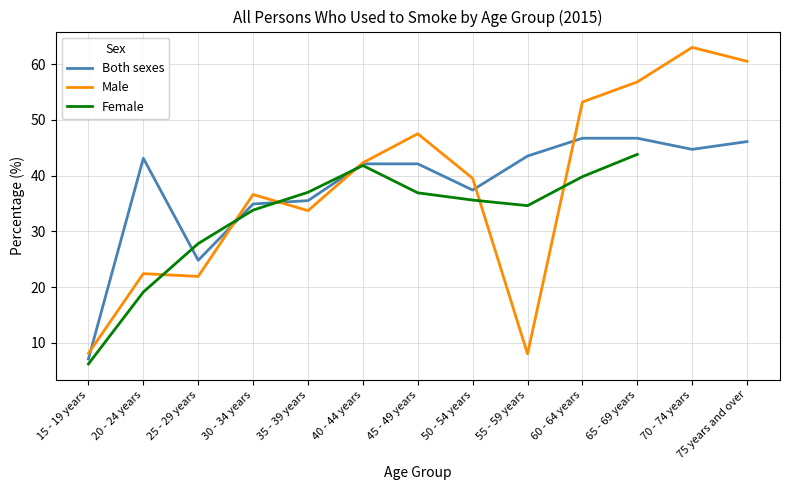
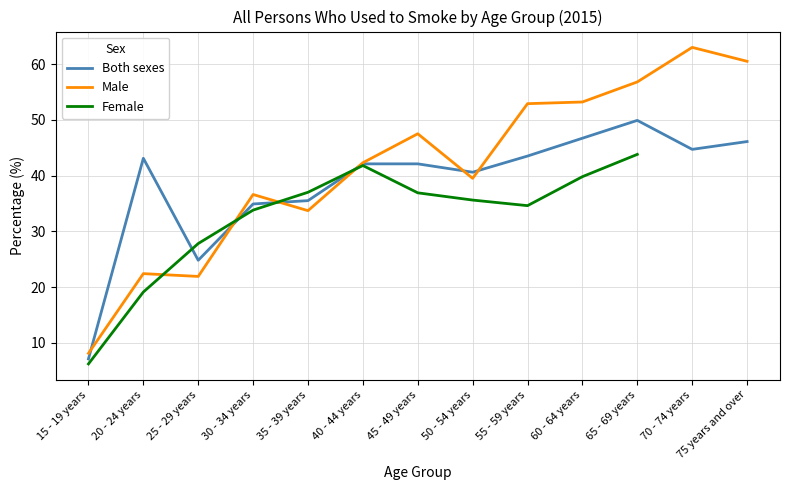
  {
    "Both sexes": {
      "15 - 19 years": 7,
      "20 - 24 years": 43,
      "25 - 29 years": 25,
      "30 - 34 years": 35,
      "35 - 39 years": 36,
      "45 - 49 years": 42,
-     "50 - 54 years": 37,
+     "50 - 54 years": 41,
      "55 - 59 years": 44,
      "60 - 64 years": 47,
-     "65 - 69 years": 47,
+     "65 - 69 years": 50,
      "70 - 74 years": 45,
      "75 years and over": 46
    },
    "Male": {
      "15 - 19 years": 8,
      "20 - 24 years": 22,
      "25 - 29 years": 22,
      "30 - 34 years": 37,
      "35 - 39 years": 34,
      "45 - 49 years": 48,
      "50 - 54 years": 40,
-     "55 - 59 years": 8,
+     "55 - 59 years": 53,
      "60 - 64 years": 53,
      "65 - 69 years": 57,
      "70 - 74 years": 63,
      "75 years and over": 61
    },
    "Female": {
      "15 - 19 years": 6,
      "20 - 24 years": 19,
      "25 - 29 years": 28,
      "30 - 34 years": 34,
      "35 - 39 years": 37,
      "45 - 49 years": 37,
      "50 - 54 years": 36,
      "55 - 59 years": 35,
      "60 - 64 years": 40,
      "65 - 69 years": 44
    }
  }
